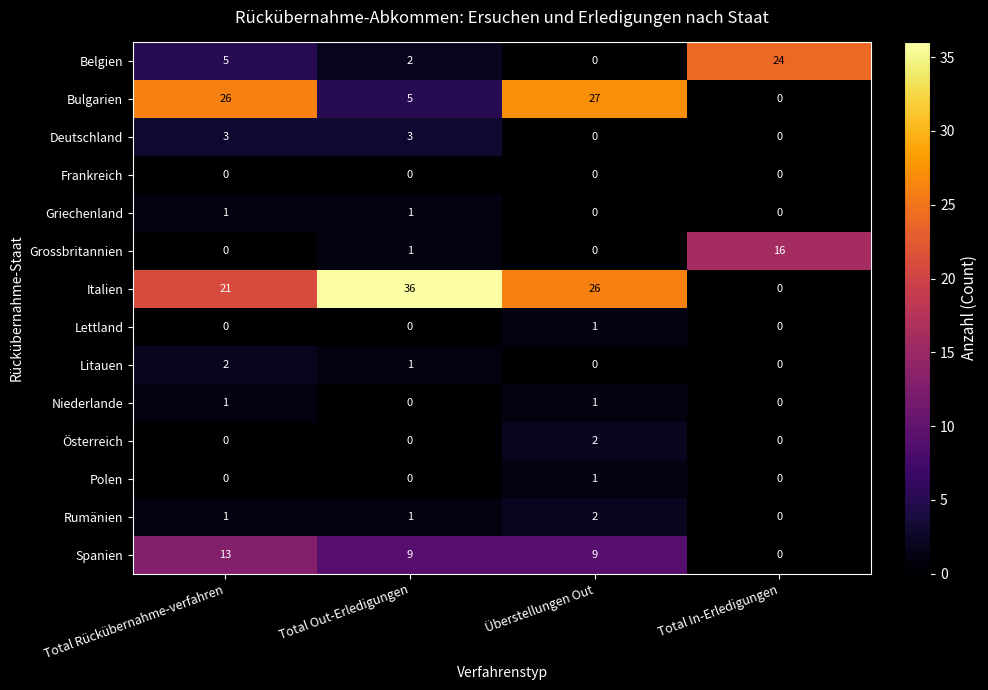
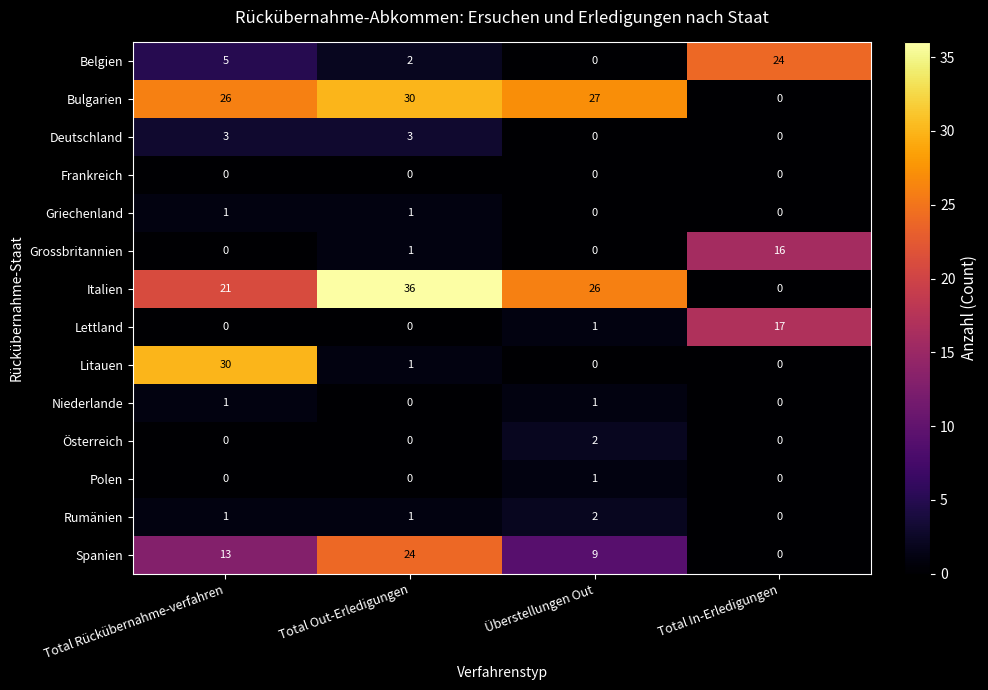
  {
    "Belgien": {
      "Total Rückübernahme-verfahren": 5,
      "Total Out-Erledigungen": 2,
      "Überstellungen Out": 0,
      "Total In-Erledigungen": 24
    },
    "Bulgarien": {
      "Total Rückübernahme-verfahren": 26,
-     "Total Out-Erledigungen": 5,
+     "Total Out-Erledigungen": 30,
      "Überstellungen Out": 27,
      "Total In-Erledigungen": 0
    },
    "Deutschland": {
      "Total Rückübernahme-verfahren": 3,
      "Total Out-Erledigungen": 3,
      "Überstellungen Out": 0,
      "Total In-Erledigungen": 0
    },
    "Frankreich": {
      "Total Rückübernahme-verfahren": 0,
      "Total Out-Erledigungen": 0,
      "Überstellungen Out": 0,
      "Total In-Erledigungen": 0
    },
    "Griechenland": {
      "Total Rückübernahme-verfahren": 1,
      "Total Out-Erledigungen": 1,
      "Überstellungen Out": 0,
      "Total In-Erledigungen": 0
    },
    "Grossbritannien": {
      "Total Rückübernahme-verfahren": 0,
      "Total Out-Erledigungen": 1,
      "Überstellungen Out": 0,
      "Total In-Erledigungen": 16
    },
    "Italien": {
      "Total Rückübernahme-verfahren": 21,
      "Total Out-Erledigungen": 36,
      "Überstellungen Out": 26,
      "Total In-Erledigungen": 0
    },
    "Lettland": {
      "Total Rückübernahme-verfahren": 0,
      "Total Out-Erledigungen": 0,
      "Überstellungen Out": 1,
-     "Total In-Erledigungen": 0
+     "Total In-Erledigungen": 17
    },
    "Litauen": {
-     "Total Rückübernahme-verfahren": 2,
+     "Total Rückübernahme-verfahren": 30,
      "Total Out-Erledigungen": 1,
      "Überstellungen Out": 0,
      "Total In-Erledigungen": 0
    },
    "Niederlande": {
      "Total Rückübernahme-verfahren": 1,
      "Total Out-Erledigungen": 0,
      "Überstellungen Out": 1,
      "Total In-Erledigungen": 0
    },
    "Österreich": {
      "Total Rückübernahme-verfahren": 0,
      "Total Out-Erledigungen": 0,
      "Überstellungen Out": 2,
      "Total In-Erledigungen": 0
    },
    "Polen": {
      "Total Rückübernahme-verfahren": 0,
      "Total Out-Erledigungen": 0,
      "Überstellungen Out": 1,
      "Total In-Erledigungen": 0
    },
    "Rumänien": {
      "Total Rückübernahme-verfahren": 1,
      "Total Out-Erledigungen": 1,
      "Überstellungen Out": 2,
      "Total In-Erledigungen": 0
    },
    "Spanien": {
      "Total Rückübernahme-verfahren": 13,
-     "Total Out-Erledigungen": 9,
+     "Total Out-Erledigungen": 24,
      "Überstellungen Out": 9,
      "Total In-Erledigungen": 0
    }
  }
